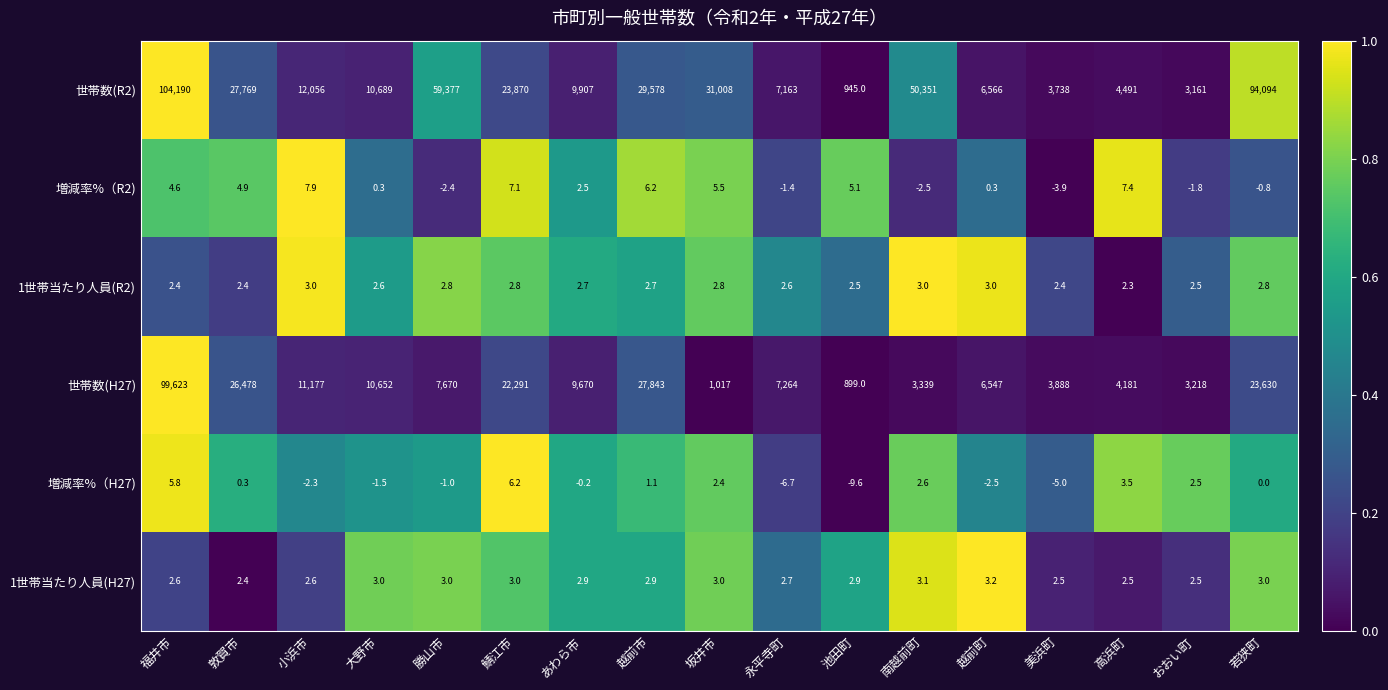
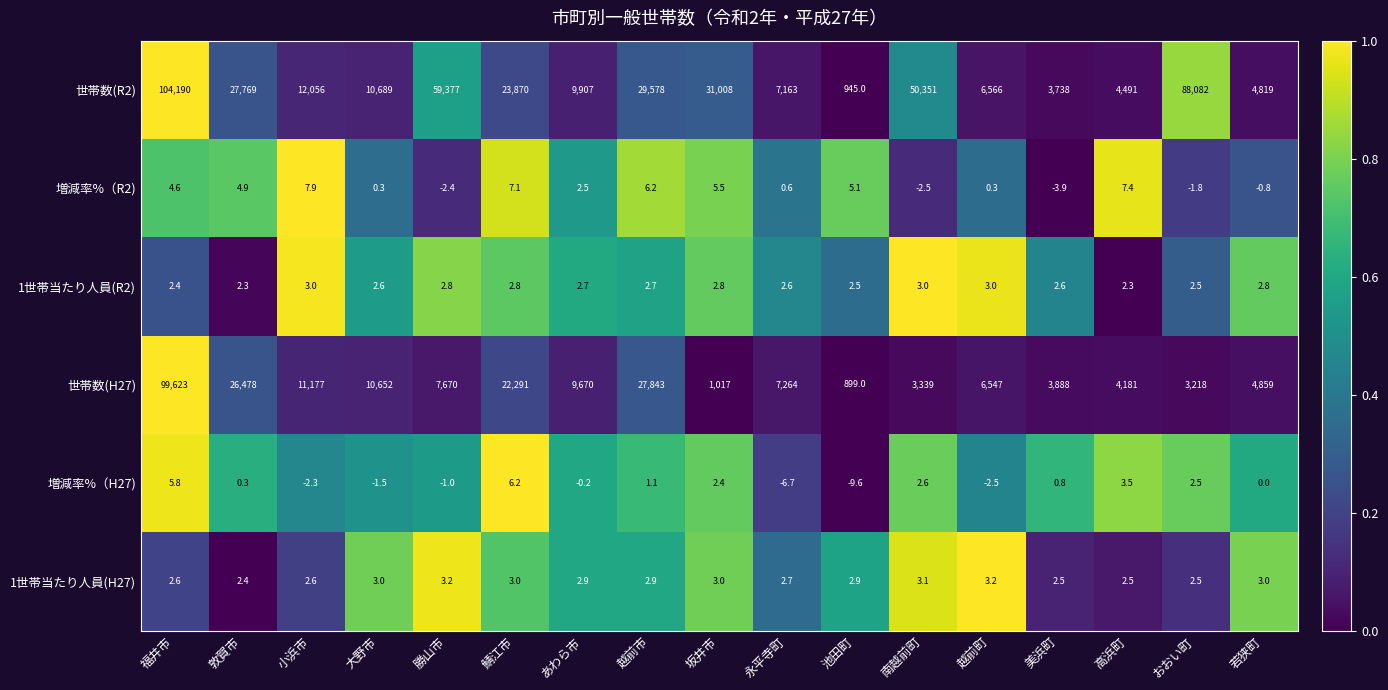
  {
    "世帯数(R2)": {
      "福井市": "104,190",
      "敦賀市": "27,769",
      "小浜市": "12,056",
      "大野市": "10,689",
      "勝山市": "59,377",
      "鯖江市": "23,870",
      "あわら市": "9,907",
      "越前市": "29,578",
      "坂井市": "31,008",
      "永平寺町": "7,163",
      "池田町": "945.0",
      "南越前町": "50,351",
      "越前町": "6,566",
      "美浜町": "3,738",
      "高浜町": "4,491",
-     "おおい町": "3,161",
-     "若狭町": "94,094"
+     "おおい町": "88,082",
+     "若狭町": "4,819"
    },
    "増減率%（R2)": {
      "福井市": "4.6",
      "敦賀市": "4.9",
      "小浜市": "7.9",
      "大野市": "0.3",
      "勝山市": "-2.4",
      "鯖江市": "7.1",
      "あわら市": "2.5",
      "越前市": "6.2",
      "坂井市": "5.5",
-     "永平寺町": "-1.4",
+     "永平寺町": "0.6",
      "池田町": "5.1",
      "南越前町": "-2.5",
      "越前町": "0.3",
      "美浜町": "-3.9",
      "高浜町": "7.4",
      "おおい町": "-1.8",
      "若狭町": "-0.8"
    },
    "1世帯当たり人員(R2)": {
      "福井市": "2.4",
-     "敦賀市": "2.4",
+     "敦賀市": "2.3",
      "小浜市": "3.0",
      "大野市": "2.6",
      "勝山市": "2.8",
      "鯖江市": "2.8",
      "あわら市": "2.7",
      "越前市": "2.7",
      "坂井市": "2.8",
      "永平寺町": "2.6",
      "池田町": "2.5",
      "南越前町": "3.0",
      "越前町": "3.0",
-     "美浜町": "2.4",
+     "美浜町": "2.6",
      "高浜町": "2.3",
      "おおい町": "2.5",
      "若狭町": "2.8"
    },
    "世帯数(H27)": {
      "福井市": "99,623",
      "敦賀市": "26,478",
      "小浜市": "11,177",
      "大野市": "10,652",
      "勝山市": "7,670",
      "鯖江市": "22,291",
      "あわら市": "9,670",
      "越前市": "27,843",
      "坂井市": "1,017",
      "永平寺町": "7,264",
      "池田町": "899.0",
      "南越前町": "3,339",
      "越前町": "6,547",
      "美浜町": "3,888",
      "高浜町": "4,181",
      "おおい町": "3,218",
-     "若狭町": "23,630"
+     "若狭町": "4,859"
    },
    "増減率%（H27)": {
      "福井市": "5.8",
      "敦賀市": "0.3",
      "小浜市": "-2.3",
      "大野市": "-1.5",
      "勝山市": "-1.0",
      "鯖江市": "6.2",
      "あわら市": "-0.2",
      "越前市": "1.1",
      "坂井市": "2.4",
      "永平寺町": "-6.7",
      "池田町": "-9.6",
      "南越前町": "2.6",
      "越前町": "-2.5",
-     "美浜町": "-5.0",
+     "美浜町": "0.8",
      "高浜町": "3.5",
      "おおい町": "2.5",
      "若狭町": "0.0"
    },
    "1世帯当たり人員(H27)": {
      "福井市": "2.6",
      "敦賀市": "2.4",
      "小浜市": "2.6",
      "大野市": "3.0",
-     "勝山市": "3.0",
+     "勝山市": "3.2",
      "鯖江市": "3.0",
      "あわら市": "2.9",
      "越前市": "2.9",
      "坂井市": "3.0",
      "永平寺町": "2.7",
      "池田町": "2.9",
      "南越前町": "3.1",
      "越前町": "3.2",
      "美浜町": "2.5",
      "高浜町": "2.5",
      "おおい町": "2.5",
      "若狭町": "3.0"
    }
  }
